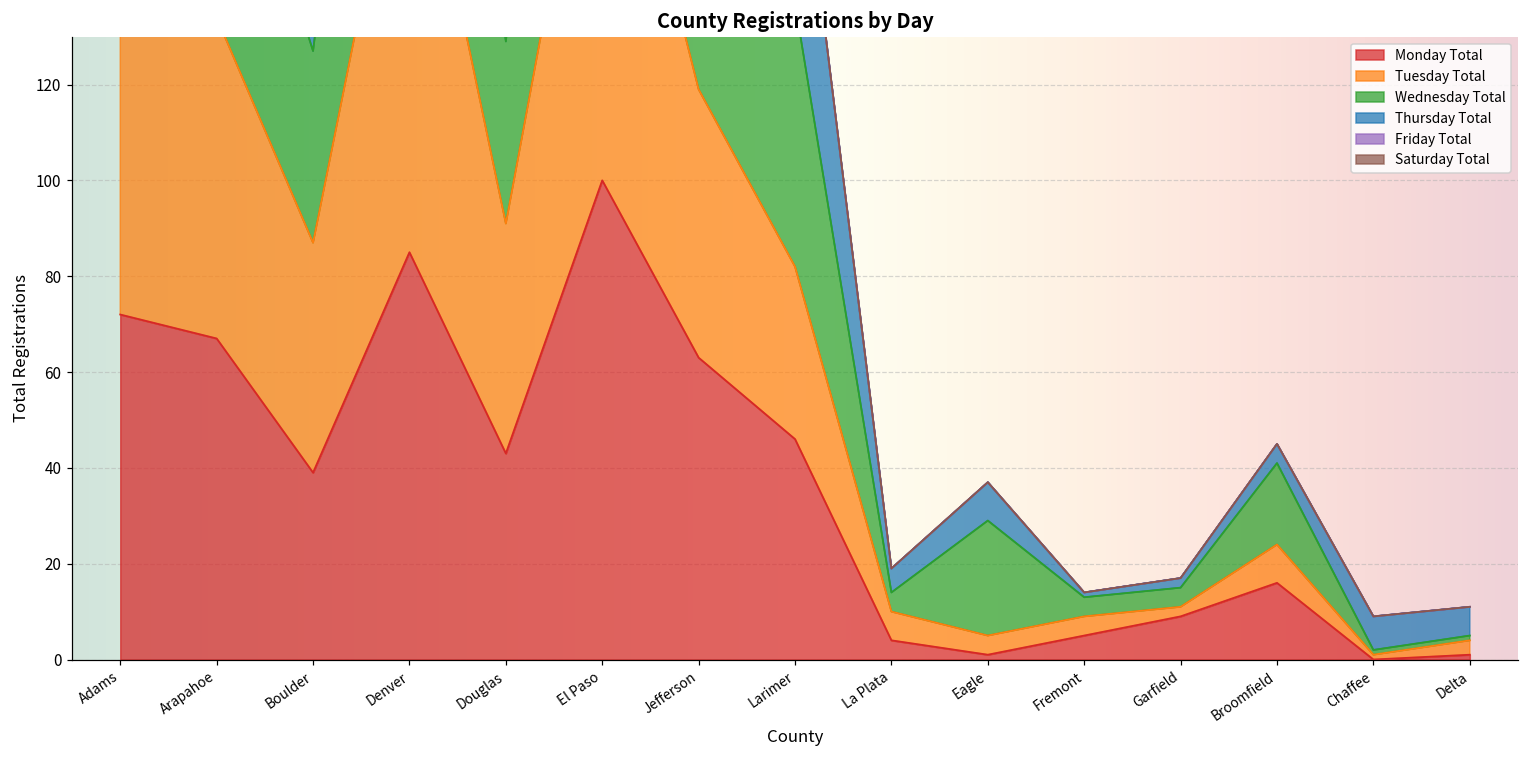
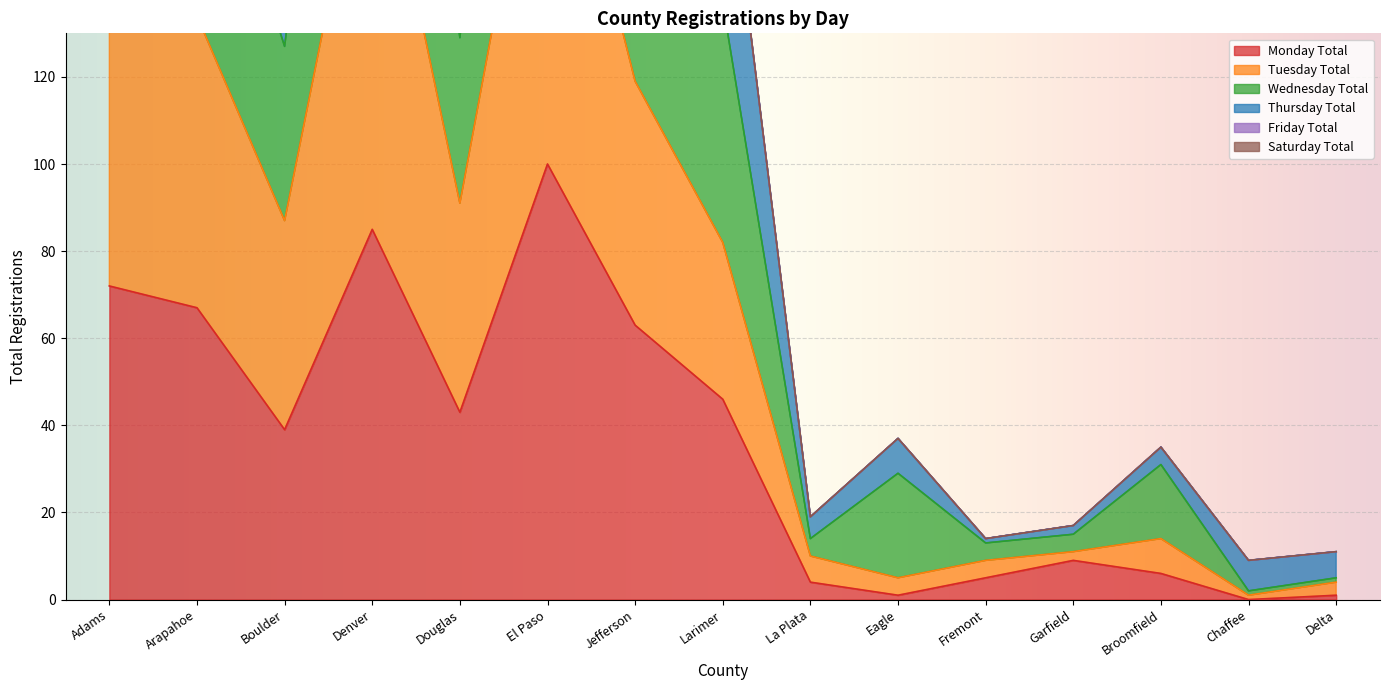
  {
    "Monday Total": {
      "Adams": 72,
      "Arapahoe": 67,
      "Boulder": 39,
      "Denver": 85,
      "Douglas": 43,
      "El Paso": 100,
      "Jefferson": 63,
      "Larimer": 46,
      "La Plata": 4,
      "Eagle": 1,
      "Fremont": 5,
      "Garfield": 9,
-     "Broomfield": 16,
+     "Broomfield": 6,
      "Chaffee": 0,
      "Delta": 1
    },
    "Tuesday Total": {
      "Boulder": 48,
      "Douglas": 48,
      "Jefferson": 56,
      "Larimer": 36,
      "La Plata": 6,
      "Eagle": 4,
      "Fremont": 4,
      "Garfield": 2,
      "Broomfield": 8,
      "Chaffee": 1,
      "Delta": 3
    },
    "Wednesday Total": {
      "Boulder": 40,
      "Douglas": 38,
      "La Plata": 4,
      "Eagle": 24,
      "Fremont": 4,
      "Garfield": 4,
      "Broomfield": 17,
      "Chaffee": 1,
      "Delta": 1
    }
  }
